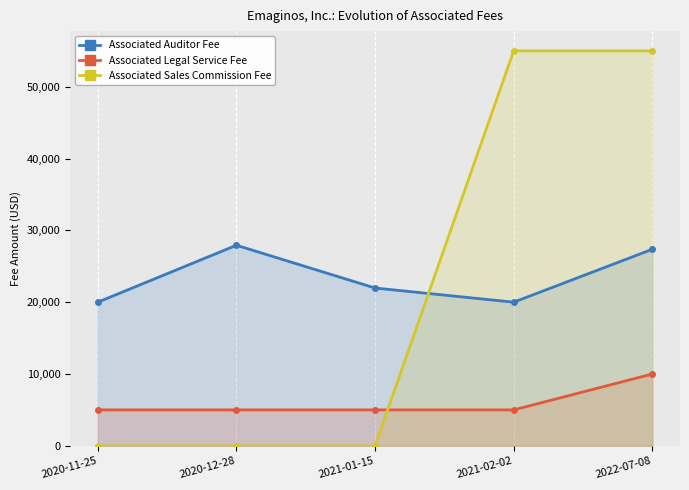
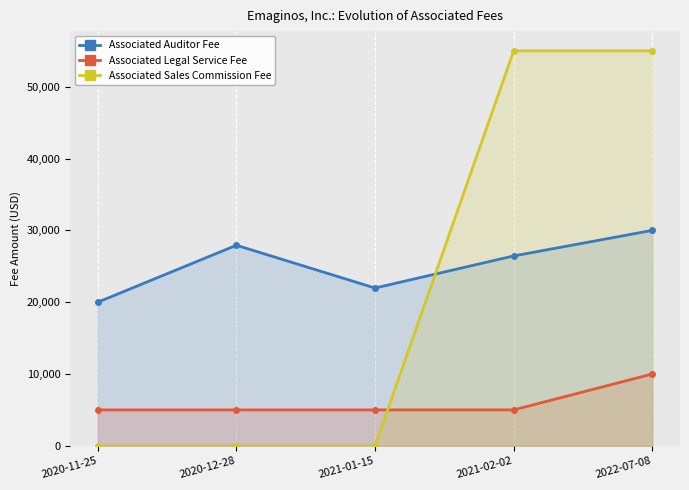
  {
    "Associated Auditor Fee": {
      "2020-11-25": "20,000",
      "2020-12-28": "28,000",
      "2021-01-15": "22,000",
-     "2021-02-02": "20,000",
-     "2022-07-08": "27,000"
+     "2021-02-02": "26,000",
+     "2022-07-08": "30,000"
    },
    "Associated Legal Service Fee": {
      "2020-11-25": "5,000",
      "2020-12-28": "5,000",
      "2021-01-15": "5,000",
      "2021-02-02": "5,000",
      "2022-07-08": "10,000"
    },
    "Associated Sales Commission Fee": {
      "2020-11-25": "0",
      "2020-12-28": "0",
      "2021-01-15": "0",
      "2021-02-02": "55,000",
      "2022-07-08": "55,000"
    }
  }
